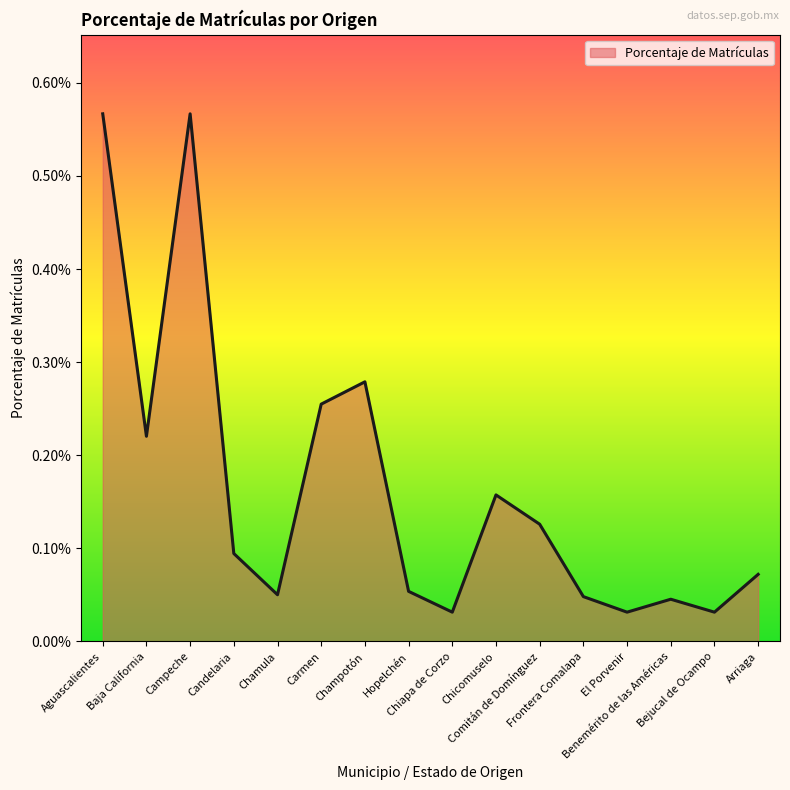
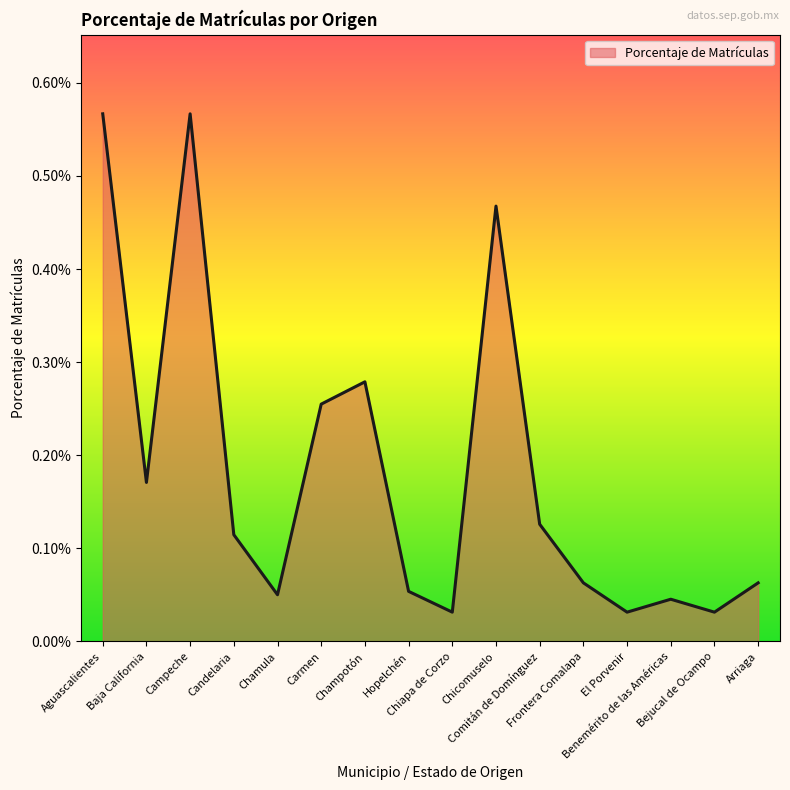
  {
    "Aguascalientes": "0.57%",
-   "Baja California": "0.22%",
+   "Baja California": "0.17%",
    "Campeche": "0.57%",
-   "Candelaria": "0.09%",
+   "Candelaria": "0.11%",
    "Chamula": "0.05%",
    "Carmen": "0.25%",
    "Champotón": "0.28%",
    "Hopelchén": "0.05%",
    "Chiapa de Corzo": "0.03%",
-   "Chicomuselo": "0.16%",
+   "Chicomuselo": "0.47%",
    "Comitán de Domínguez": "0.13%",
-   "Frontera Comalapa": "0.05%",
+   "Frontera Comalapa": "0.06%",
    "El Porvenir": "0.03%",
    "Benemérito de las Américas": "0.05%",
    "Bejucal de Ocampo": "0.03%",
-   "Arriaga": "0.07%"
+   "Arriaga": "0.06%"
  }
